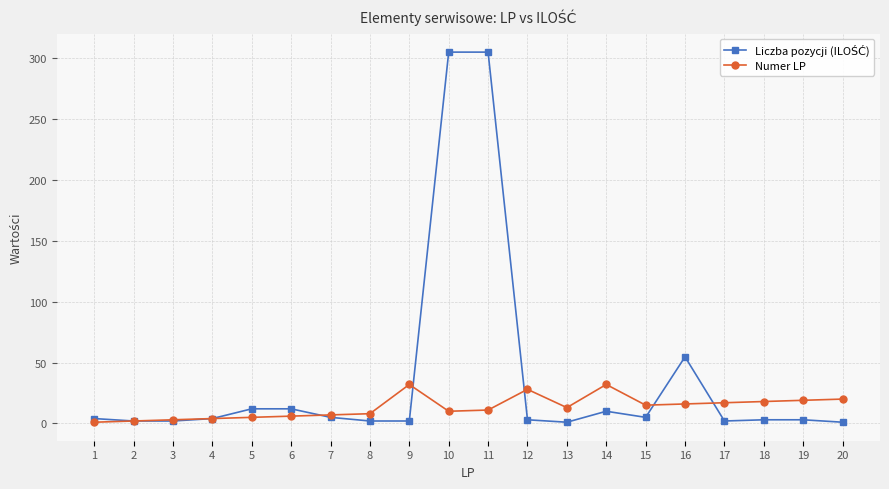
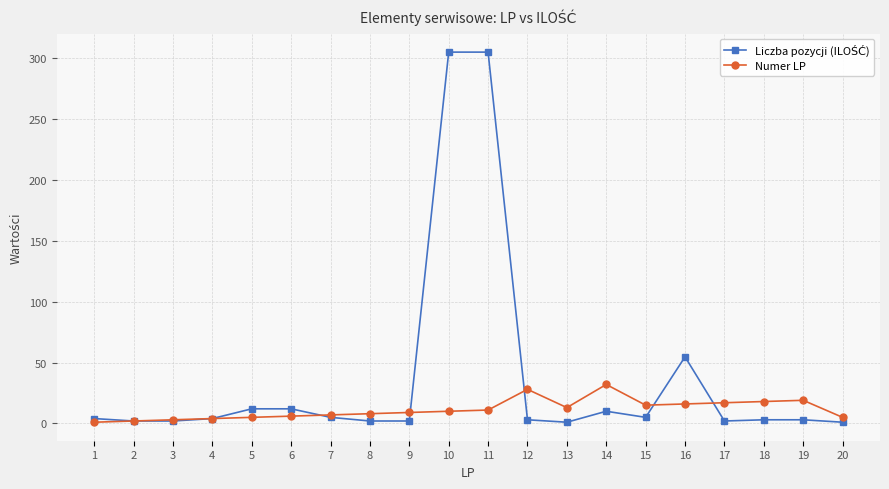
  {
    "Liczba pozycji (ILOŚĆ)": {
      "1": 4,
      "5": 12,
      "6": 12,
      "8": 2,
      "9": 2,
      "10": 305,
      "11": 305,
      "12": 3,
      "13": 1,
      "14": 10,
      "15": 5,
      "16": 55,
      "17": 2,
      "18": 3,
      "19": 3,
      "20": 1
    },
    "Numer LP": {
      "1": 1,
      "5": 5,
      "6": 6,
      "8": 8,
-     "9": 32,
+     "9": 9,
      "10": 10,
      "11": 11,
      "12": 28,
      "13": 13,
      "14": 32,
      "15": 15,
      "16": 16,
      "17": 17,
      "18": 18,
      "19": 19,
-     "20": 20
+     "20": 5
    }
  }
